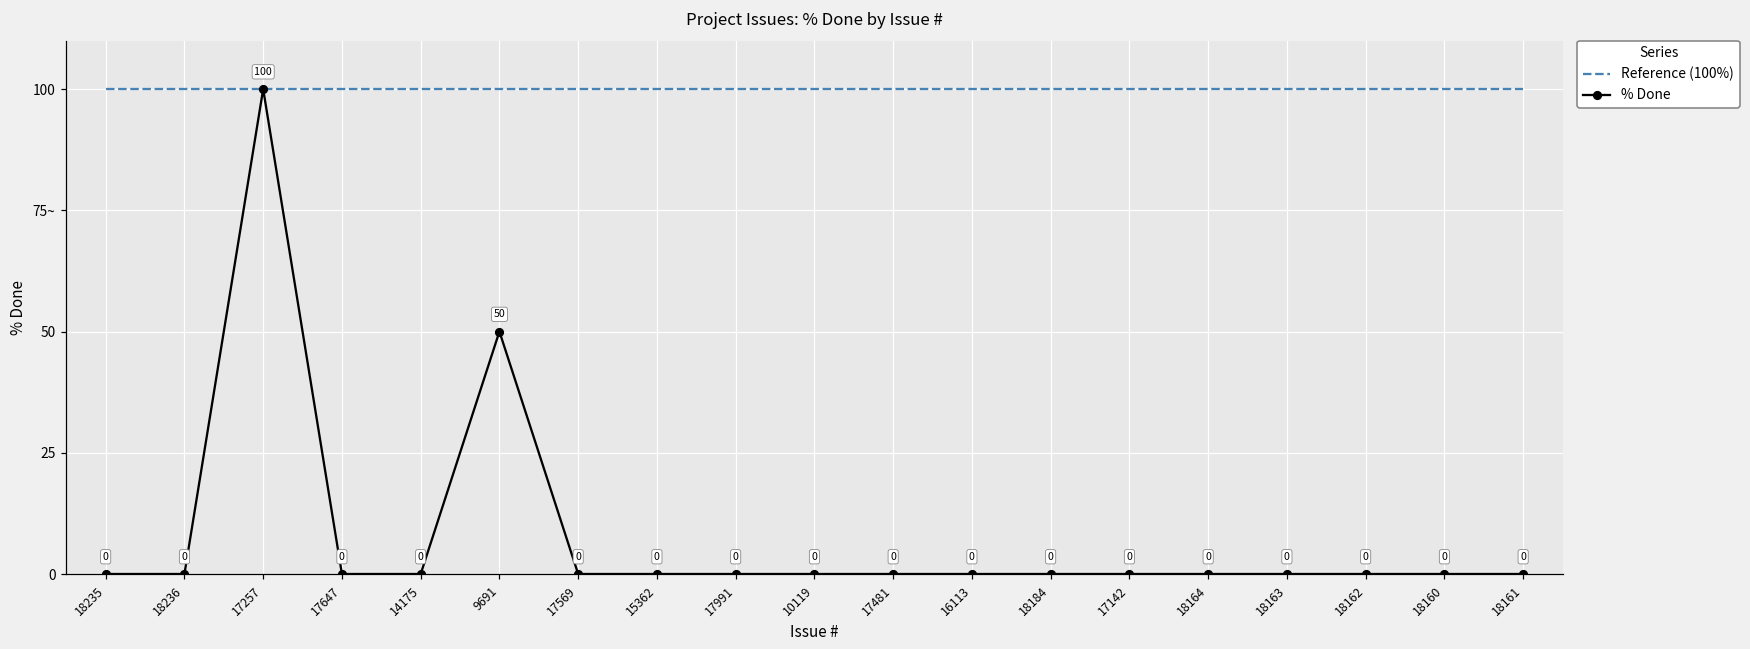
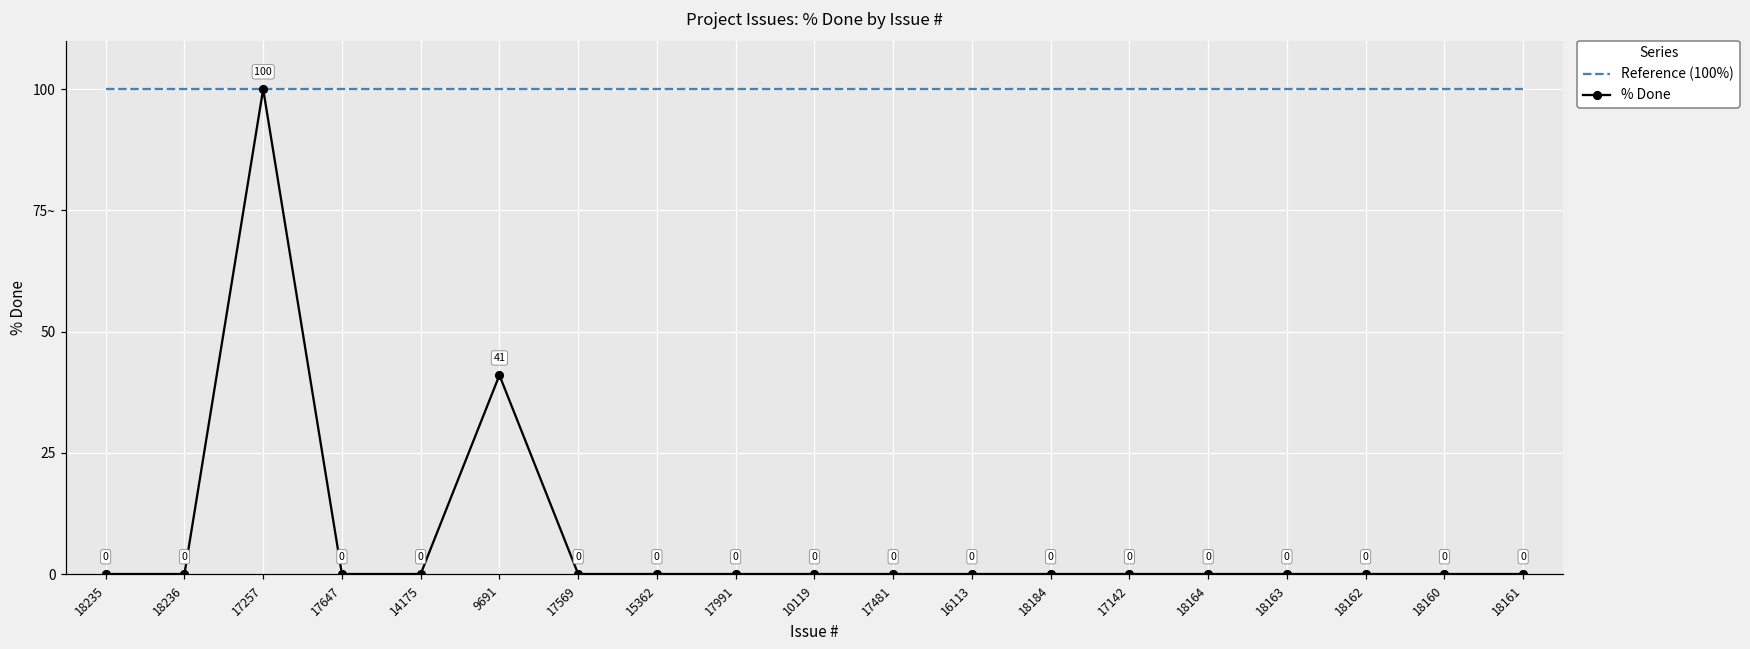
  {
    "% Done": {
-     "9691": 50
+     "9691": 41
    }
  }
